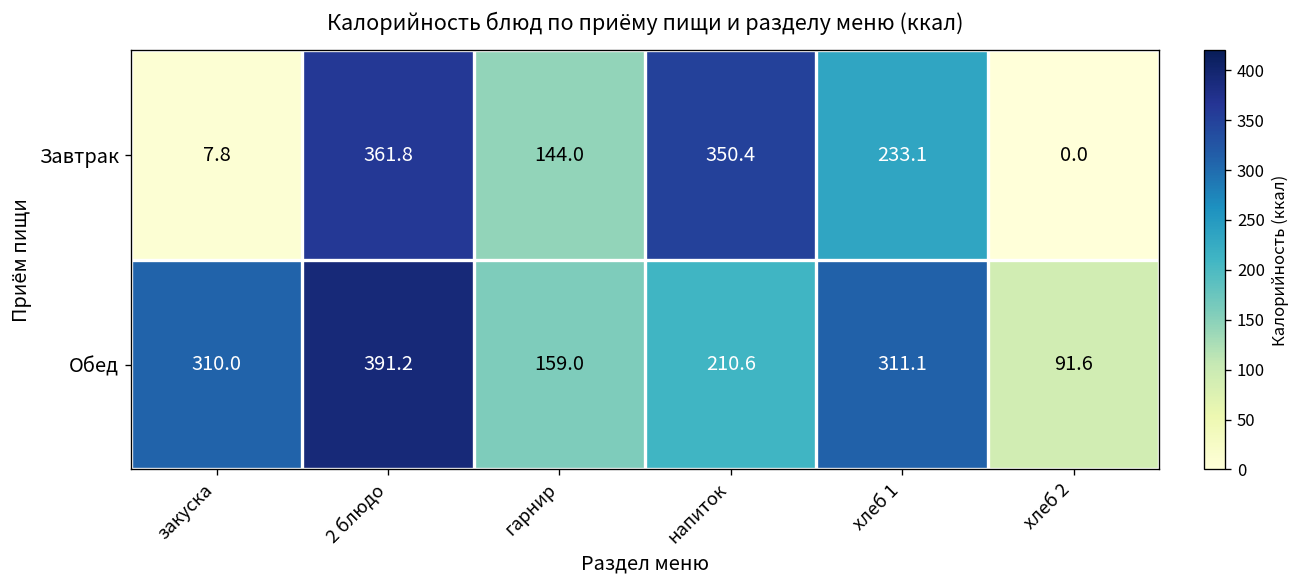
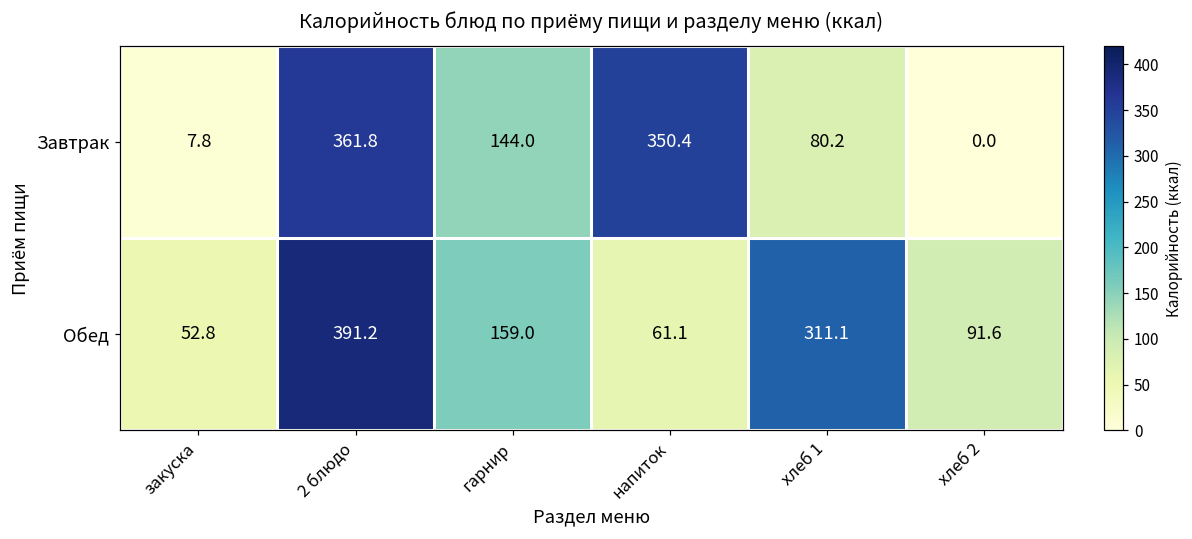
  {
    "Завтрак": {
      "закуска": 7.8,
      "2 блюдо": 361.8,
      "гарнир": 144.0,
      "напиток": 350.4,
-     "хлеб 1": 233.1,
+     "хлеб 1": 80.2,
      "хлеб 2": 0.0
    },
    "Обед": {
-     "закуска": 310.0,
+     "закуска": 52.8,
      "2 блюдо": 391.2,
      "гарнир": 159.0,
-     "напиток": 210.6,
+     "напиток": 61.1,
      "хлеб 1": 311.1,
      "хлеб 2": 91.6
    }
  }
